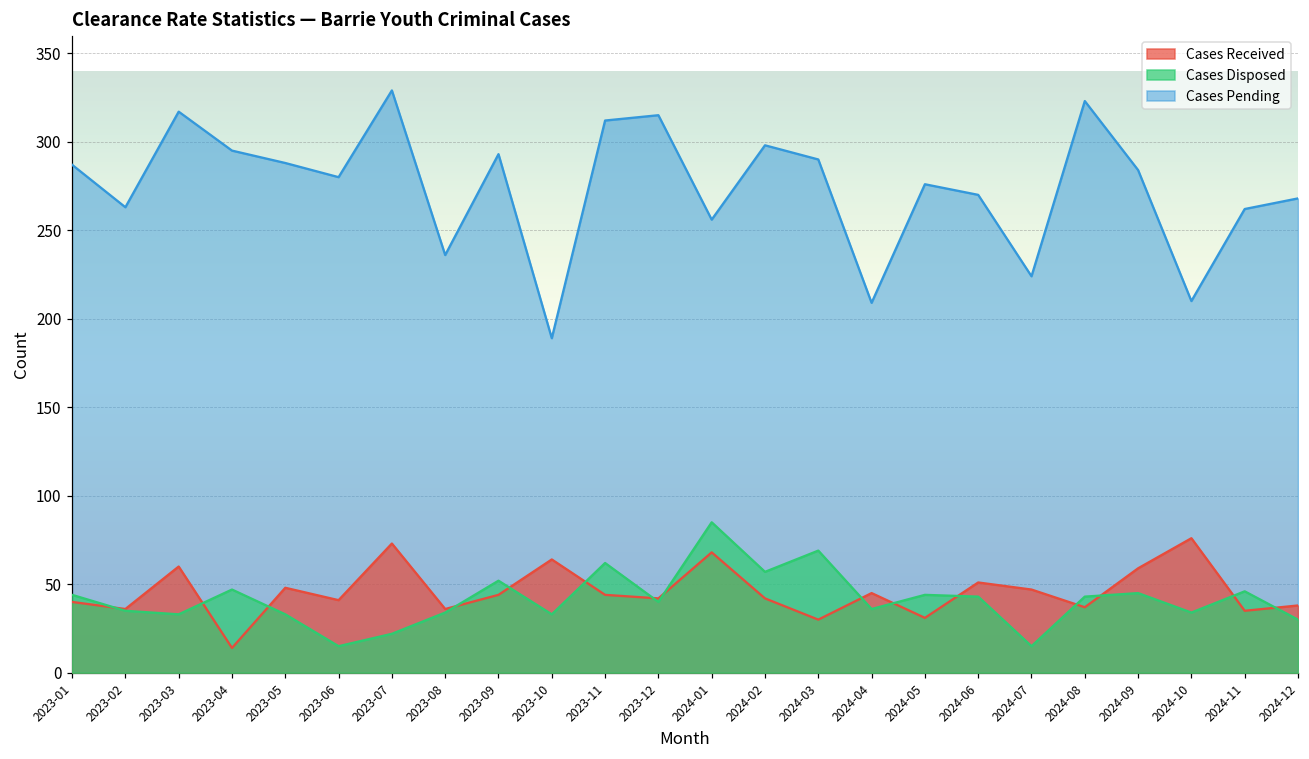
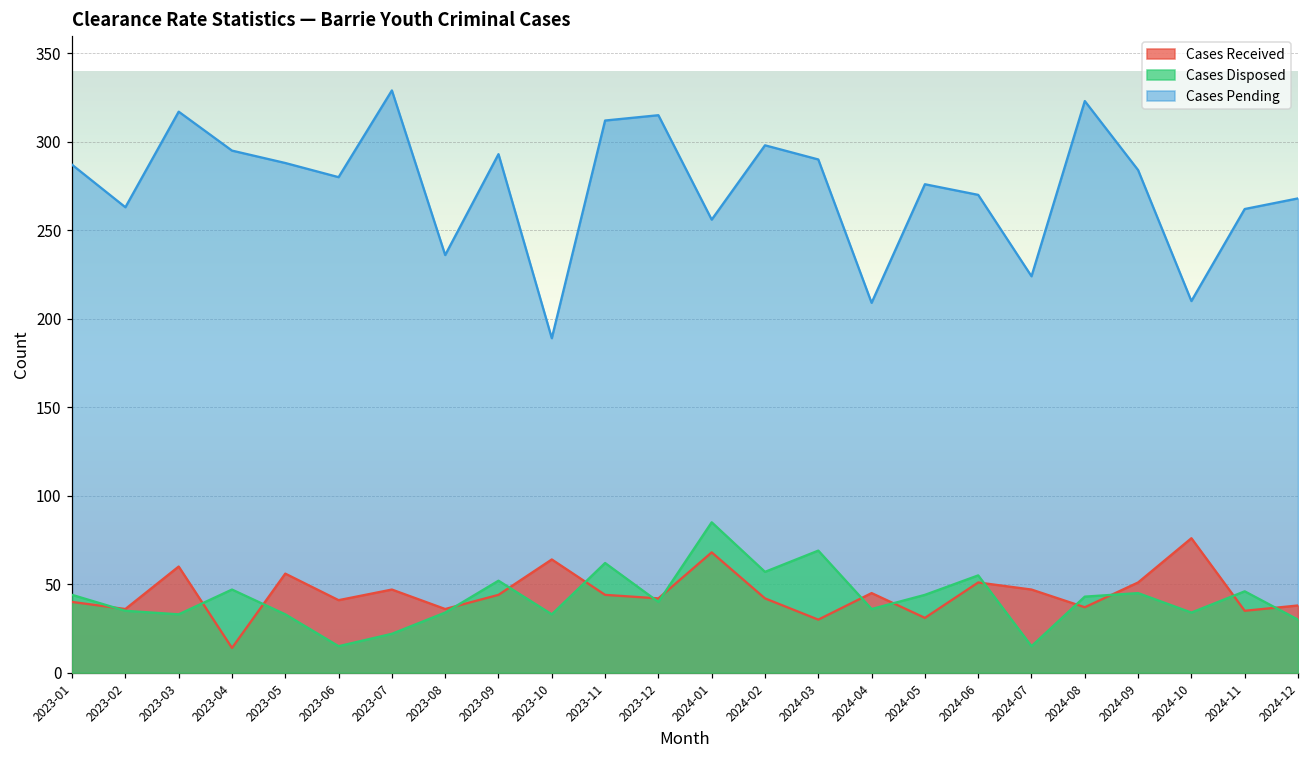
  {
    "Cases Pending": {
      "2023-01": 287,
      "2023-02": 263,
      "2023-03": 317,
      "2023-04": 295,
      "2023-05": 288,
      "2023-06": 280,
      "2023-07": 329,
      "2023-08": 236,
      "2023-09": 293,
      "2023-10": 189,
      "2023-11": 312,
      "2023-12": 315,
      "2024-01": 256,
      "2024-02": 298,
      "2024-03": 290,
      "2024-04": 209,
      "2024-05": 276,
      "2024-06": 270,
      "2024-07": 224,
      "2024-08": 323,
      "2024-09": 284,
      "2024-10": 210,
      "2024-11": 262,
      "2024-12": 268
    },
    "Cases Received": {
      "2023-01": 40,
      "2023-03": 60,
      "2023-04": 14,
-     "2023-05": 48,
+     "2023-05": 56,
      "2023-06": 41,
-     "2023-07": 73,
+     "2023-07": 47,
      "2023-08": 36,
      "2023-09": 44,
      "2023-10": 64,
      "2023-11": 44,
      "2023-12": 42,
      "2024-01": 68,
      "2024-02": 42,
      "2024-03": 30,
      "2024-04": 45,
      "2024-05": 31,
      "2024-06": 51,
      "2024-07": 47,
      "2024-08": 37,
-     "2024-09": 59,
+     "2024-09": 51,
      "2024-10": 76,
      "2024-11": 35,
      "2024-12": 38
    },
    "Cases Disposed": {
      "2023-01": 44,
      "2023-03": 33,
      "2023-04": 47,
      "2023-05": 33,
      "2023-06": 15,
      "2023-07": 22,
      "2023-08": 34,
      "2023-09": 52,
      "2023-10": 33,
      "2023-11": 62,
      "2023-12": 40,
      "2024-01": 85,
      "2024-02": 57,
      "2024-03": 69,
      "2024-04": 36,
      "2024-05": 44,
-     "2024-06": 43,
+     "2024-06": 55,
      "2024-07": 15,
      "2024-08": 43,
      "2024-09": 45,
      "2024-10": 34,
      "2024-11": 46,
      "2024-12": 30
    }
  }
